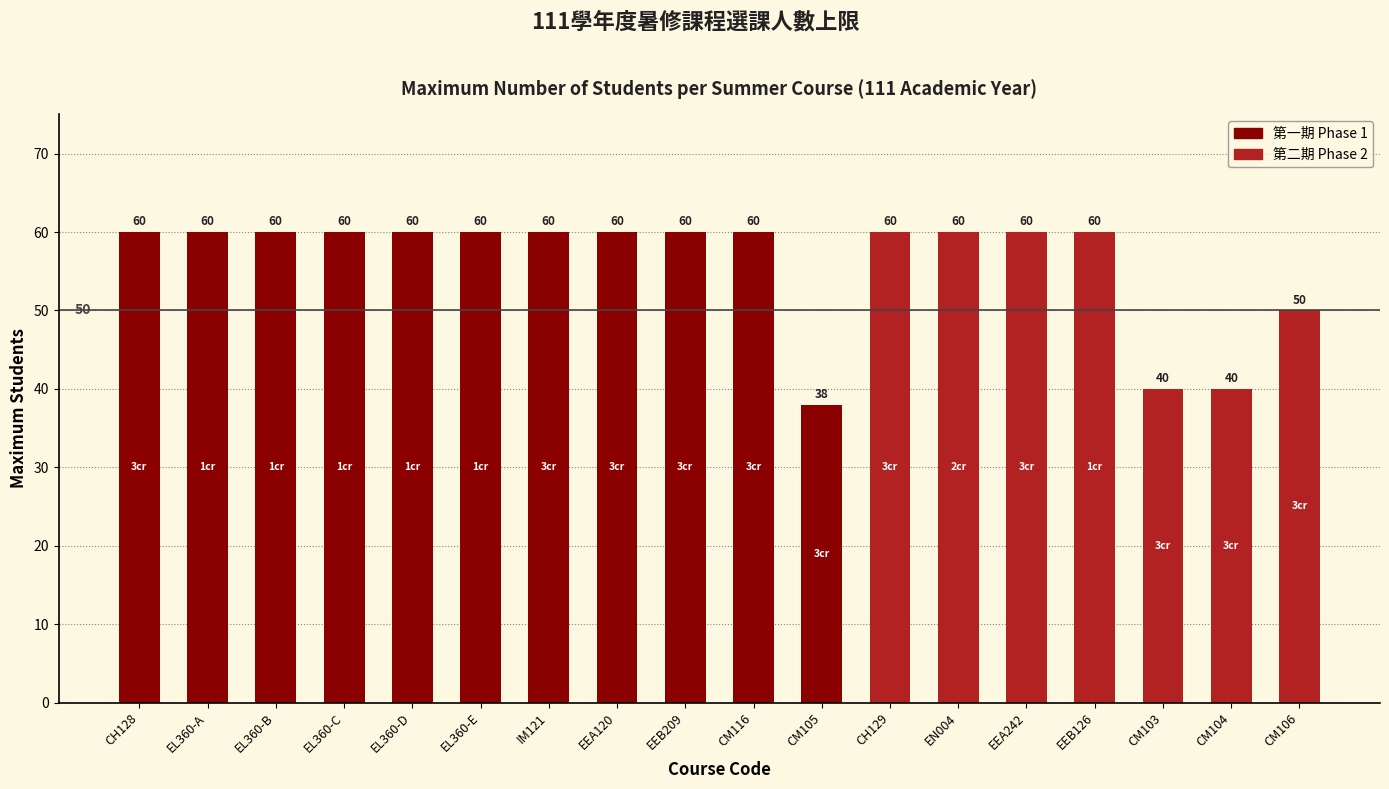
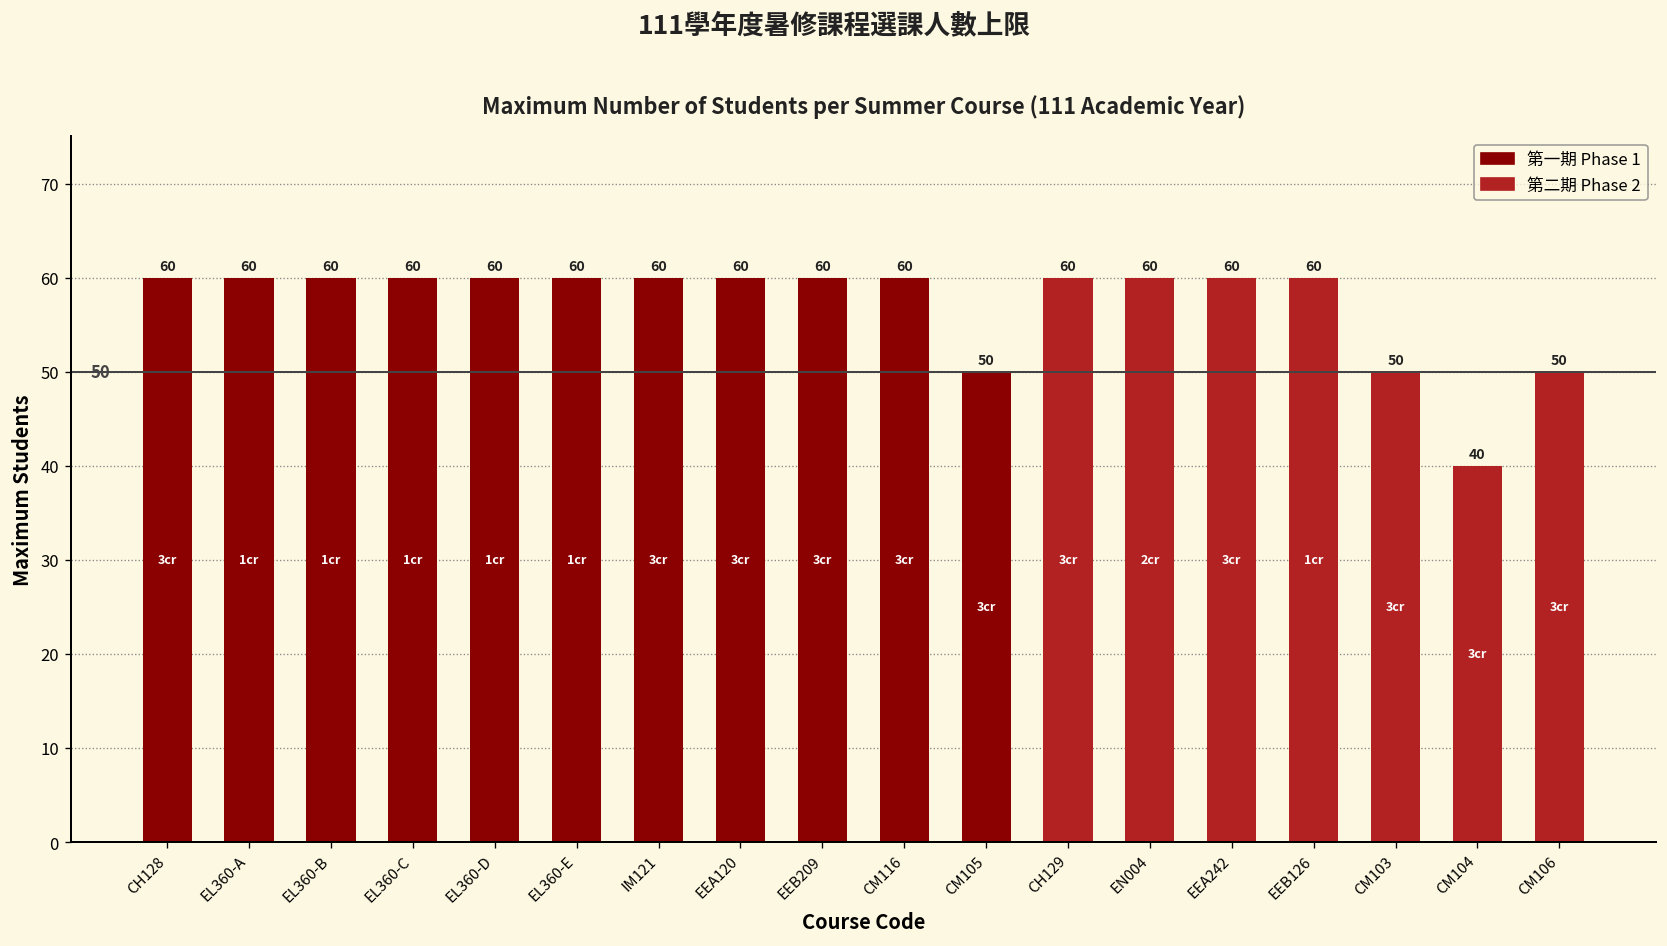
  {
    "CH128": 60,
    "EL360-A": 60,
    "EL360-B": 60,
    "EL360-C": 60,
    "EL360-D": 60,
    "EL360-E": 60,
    "IM121": 60,
    "EEA120": 60,
    "EEB209": 60,
    "CM116": 60,
-   "CM105": 38,
+   "CM105": 50,
    "CH129": 60,
    "EN004": 60,
    "EEA242": 60,
    "EEB126": 60,
-   "CM103": 40,
+   "CM103": 50,
    "CM104": 40,
    "CM106": 50
  }
